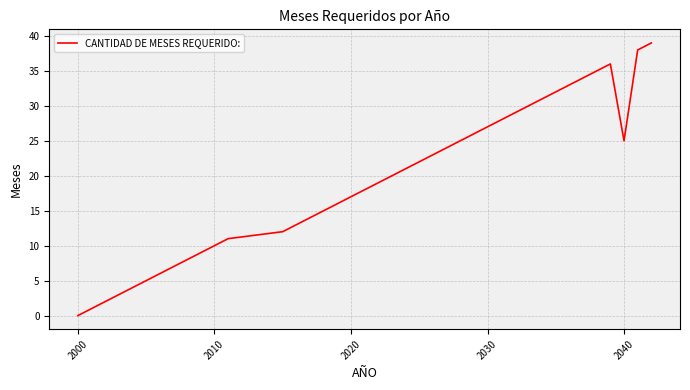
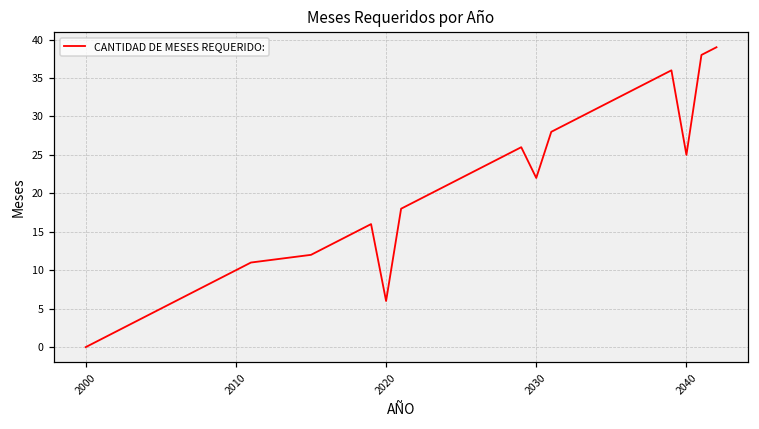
  {
    "2000": 0,
    "2010": 10,
-   "2020": 17,
-   "2030": 27,
+   "2020": 6,
+   "2030": 22,
    "2040": 25
  }
